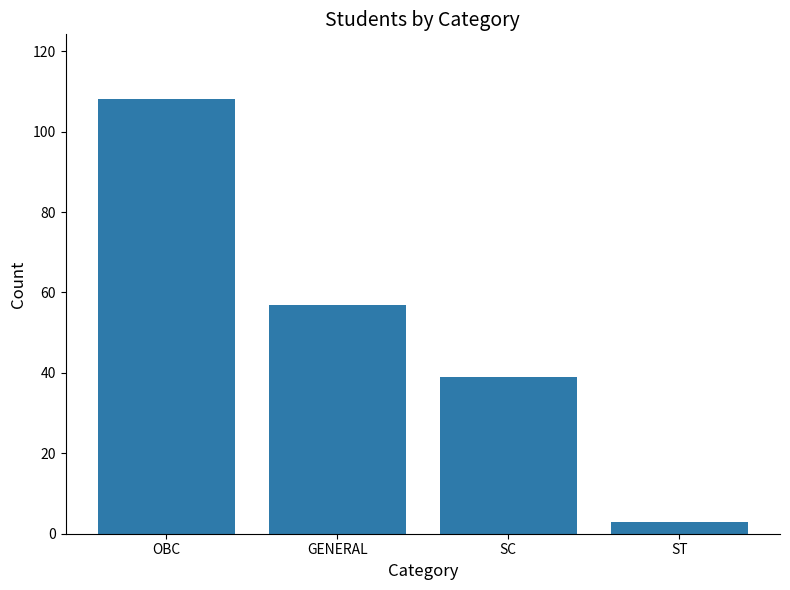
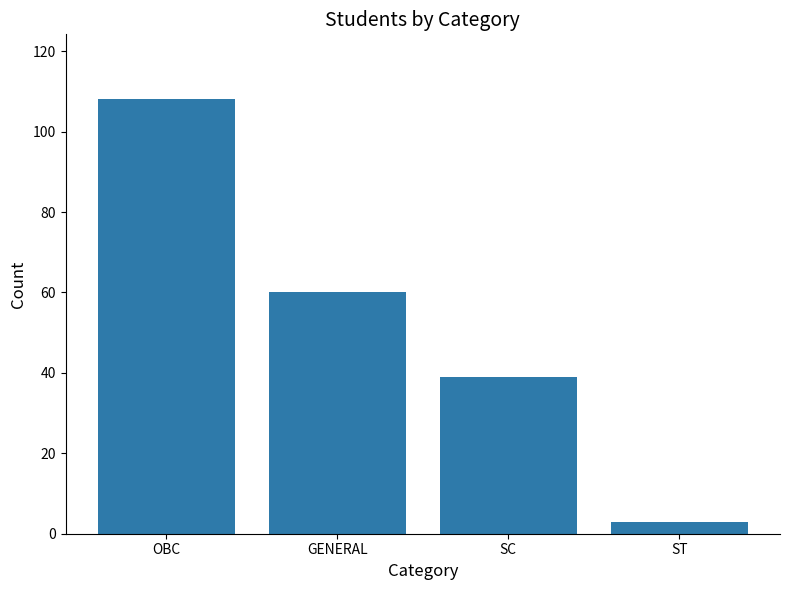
  {
    "OBC": 108,
-   "GENERAL": 57,
+   "GENERAL": 60,
    "SC": 39,
    "ST": 3
  }
